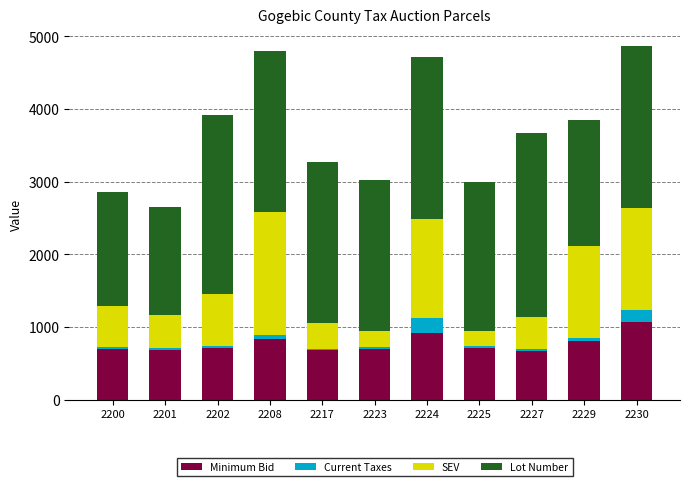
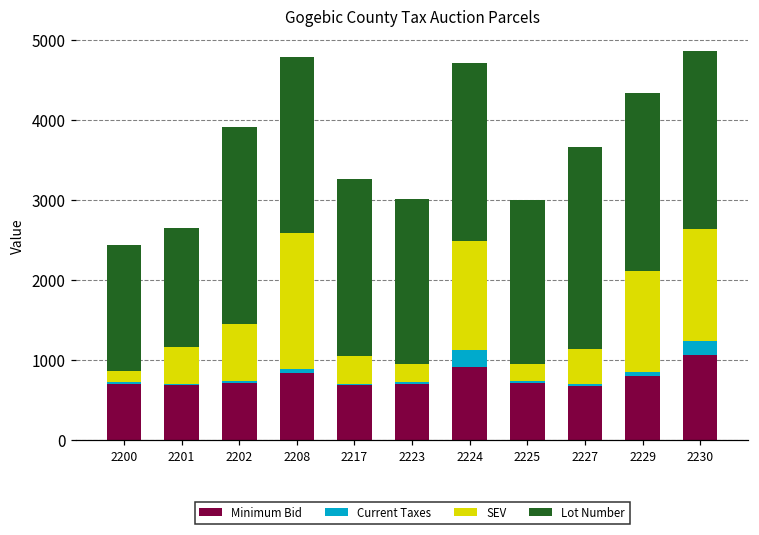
  {
    "Minimum Bid": {
      "2200": 700,
      "2201": 700,
      "2202": 700,
      "2208": 800,
      "2217": 700,
      "2223": 700,
      "2224": 900,
      "2225": 700,
      "2227": 700,
      "2229": 800,
      "2230": 1100
    },
    "Current Taxes": {
      "2208": 100,
      "2224": 200,
      "2229": 0,
      "2230": 200
    },
    "SEV": {
-     "2200": 600,
+     "2200": 100,
      "2201": 500,
      "2202": 700,
      "2208": 1700,
      "2217": 400,
      "2223": 200,
      "2224": 1400,
      "2225": 200,
      "2227": 400,
      "2229": 1300,
      "2230": 1400
    },
    "Lot Number": {
      "2200": 1600,
      "2201": 1500,
      "2202": 2500,
      "2208": 2200,
      "2217": 2200,
      "2223": 2100,
      "2224": 2200,
      "2225": 2100,
      "2227": 2500,
-     "2229": 1700,
+     "2229": 2200,
      "2230": 2200
    }
  }
